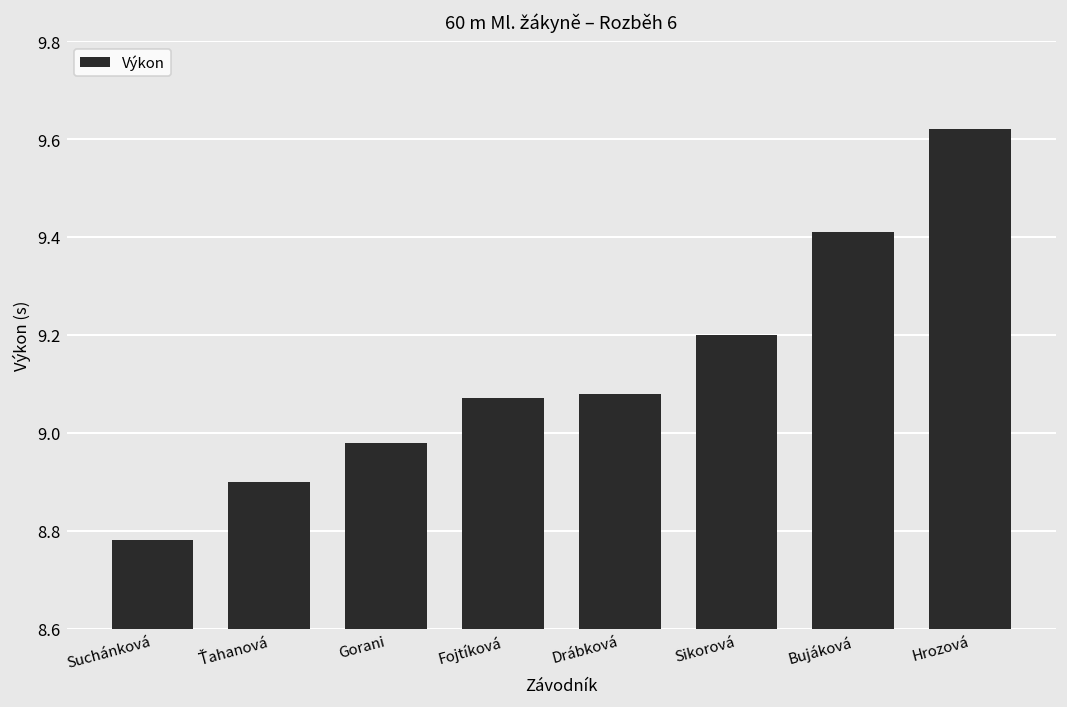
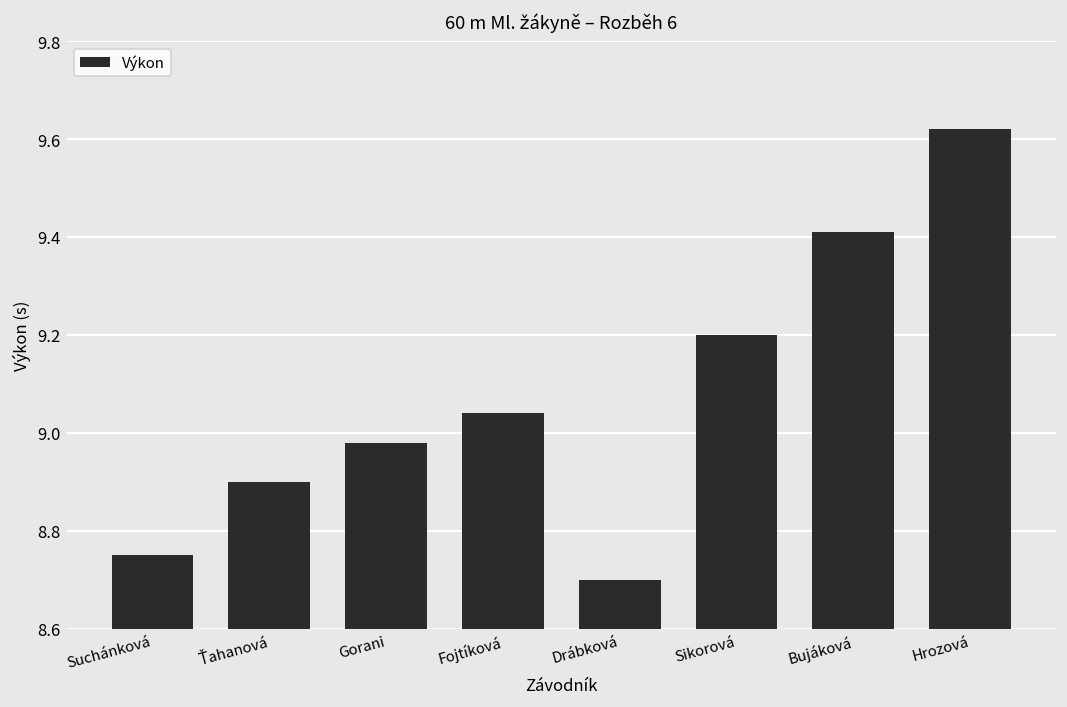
  {
-   "Suchánková": 8.78,
+   "Suchánková": 8.75,
    "Ťahanová": 8.90,
    "Gorani": 8.98,
-   "Fojtíková": 9.07,
-   "Drábková": 9.08,
+   "Fojtíková": 9.04,
+   "Drábková": 8.70,
    "Sikorová": 9.20,
    "Bujáková": 9.41,
    "Hrozová": 9.62
  }
